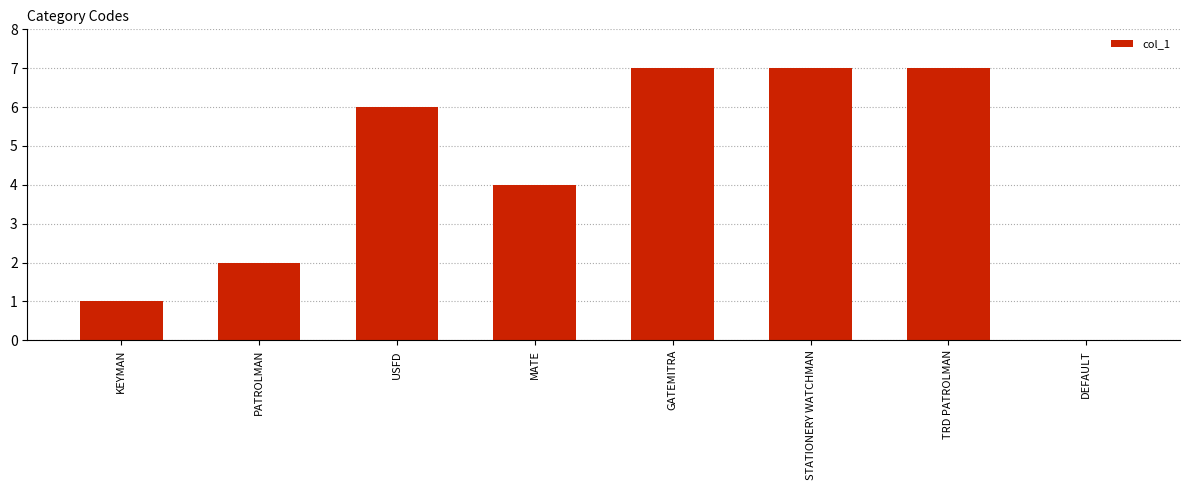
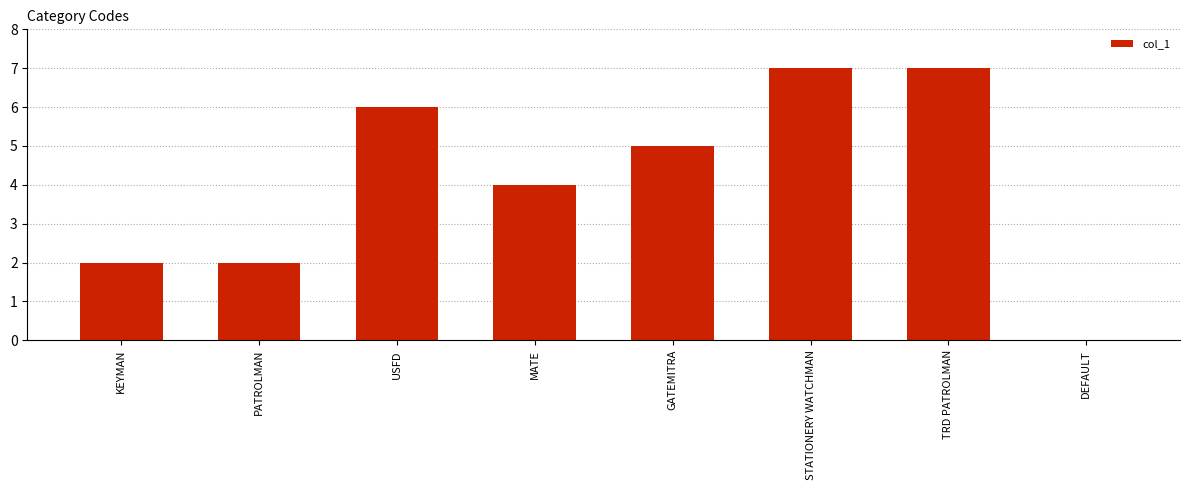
  {
-   "KEYMAN": 1,
+   "KEYMAN": 2,
    "PATROLMAN": 2,
    "USFD": 6,
    "MATE": 4,
-   "GATEMITRA": 7,
+   "GATEMITRA": 5,
    "STATIONERY WATCHMAN": 7,
    "TRD PATROLMAN": 7,
    "DEFAULT": 0
  }
